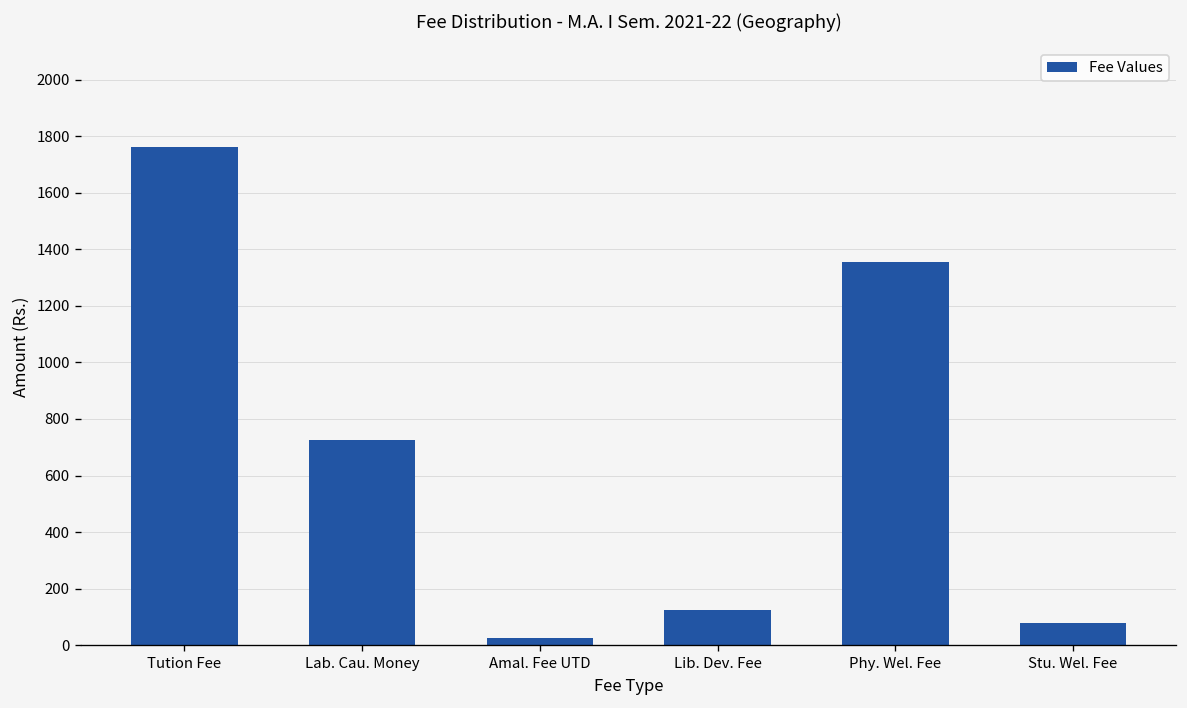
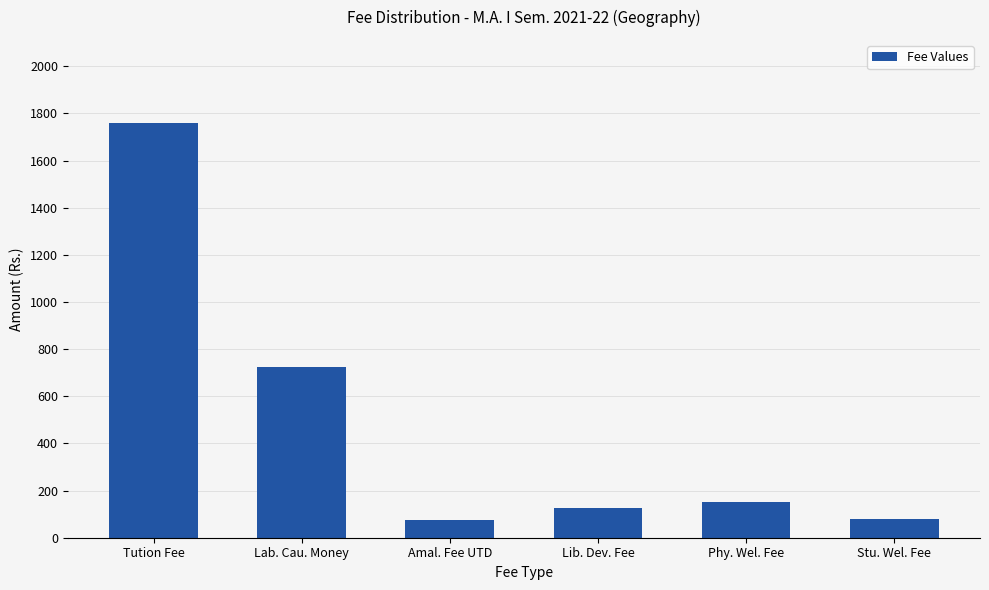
  {
    "Tution Fee": 1760,
    "Lab. Cau. Money": 730,
-   "Amal. Fee UTD": 30,
+   "Amal. Fee UTD": 80,
    "Lib. Dev. Fee": 130,
-   "Phy. Wel. Fee": 1350,
+   "Phy. Wel. Fee": 150,
    "Stu. Wel. Fee": 80
  }
